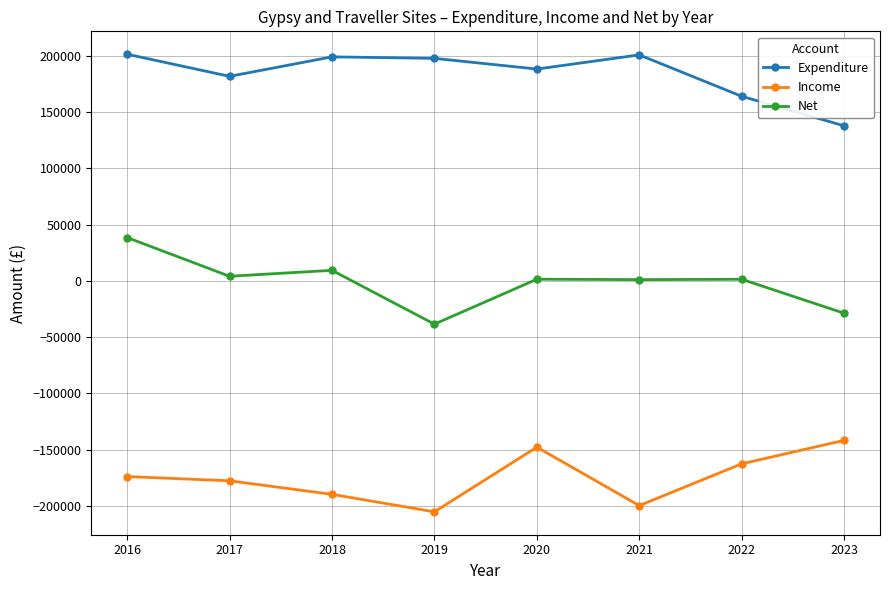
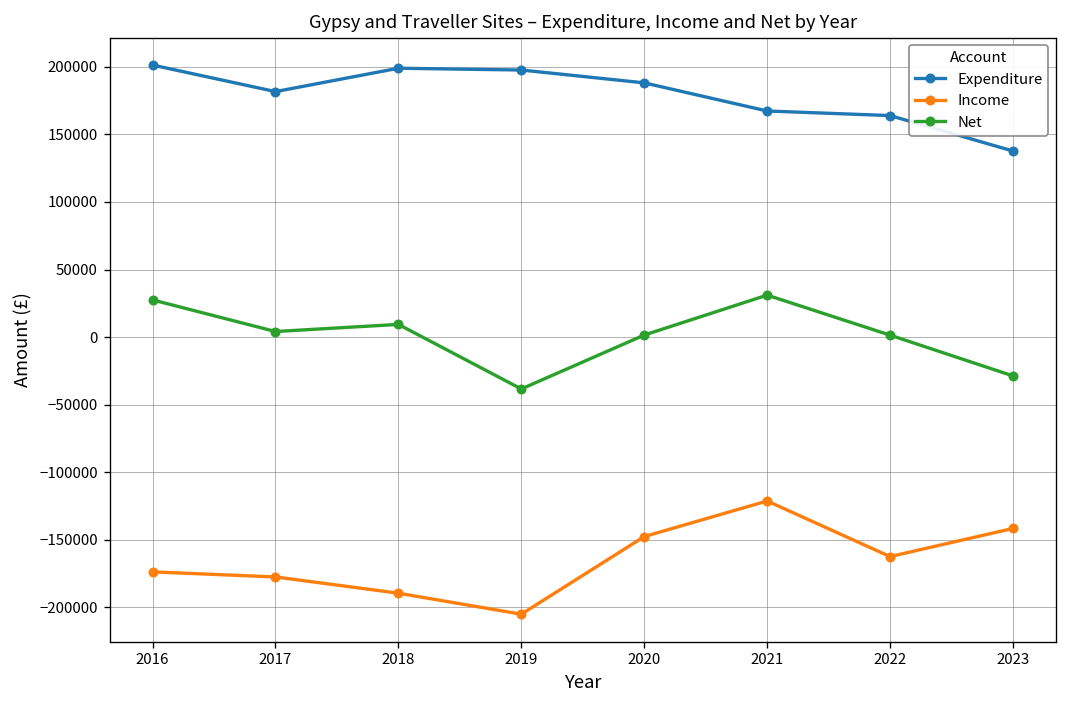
  {
    "Expenditure": {
      "2016": 201000,
      "2017": 182000,
      "2018": 199000,
      "2019": 198000,
      "2020": 188000,
-     "2021": 201000,
+     "2021": 167000,
      "2022": 164000,
      "2023": 138000
    },
    "Income": {
      "2016": -174000,
      "2017": -178000,
      "2018": -190000,
      "2019": -205000,
      "2020": -148000,
-     "2021": -200000,
+     "2021": -121000,
      "2022": -163000,
      "2023": -142000
    },
    "Net": {
-     "2016": 38000,
+     "2016": 27000,
      "2017": 4000,
      "2018": 9000,
      "2019": -38000,
      "2020": 1000,
-     "2021": 1000,
+     "2021": 31000,
      "2022": 1000,
      "2023": -29000
    }
  }
